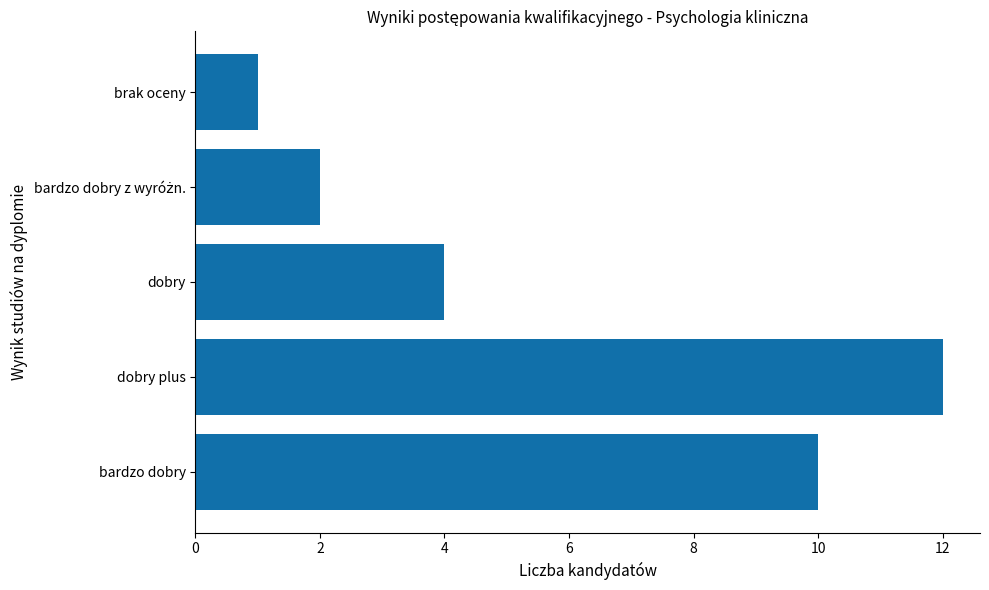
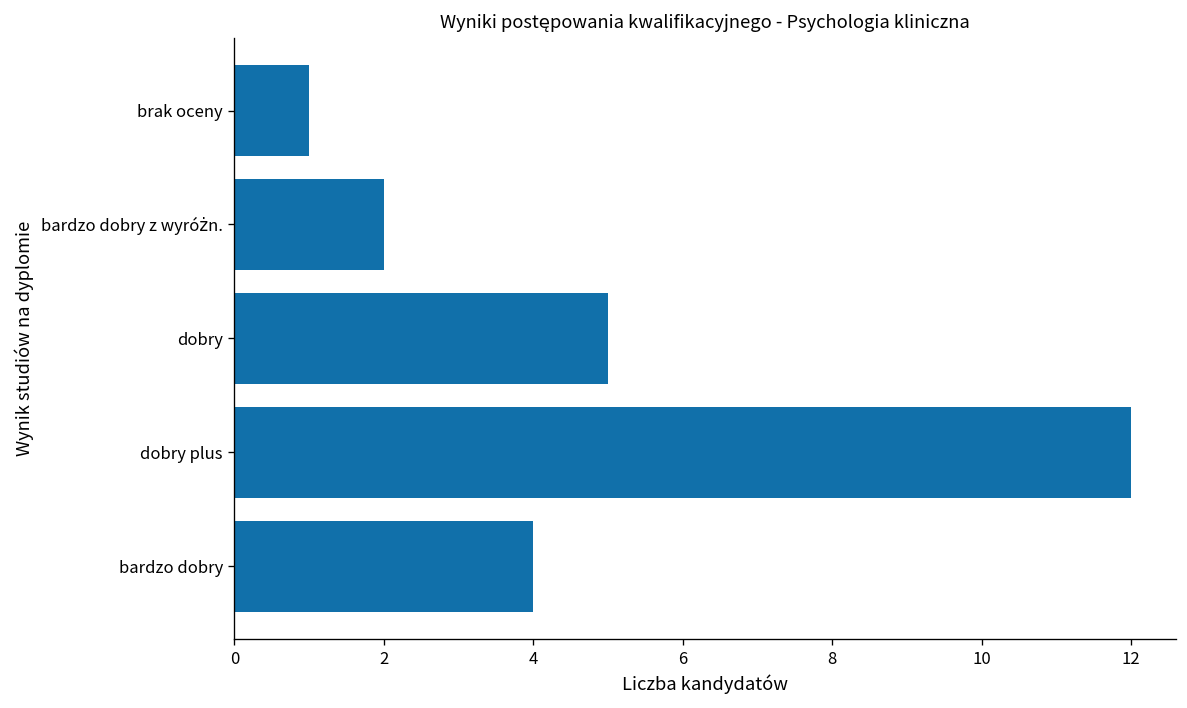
  {
    "brak oceny": 1,
    "bardzo dobry z wyróżn.": 2,
-   "dobry": 4,
+   "dobry": 5,
    "dobry plus": 12,
-   "bardzo dobry": 10
+   "bardzo dobry": 4
  }
